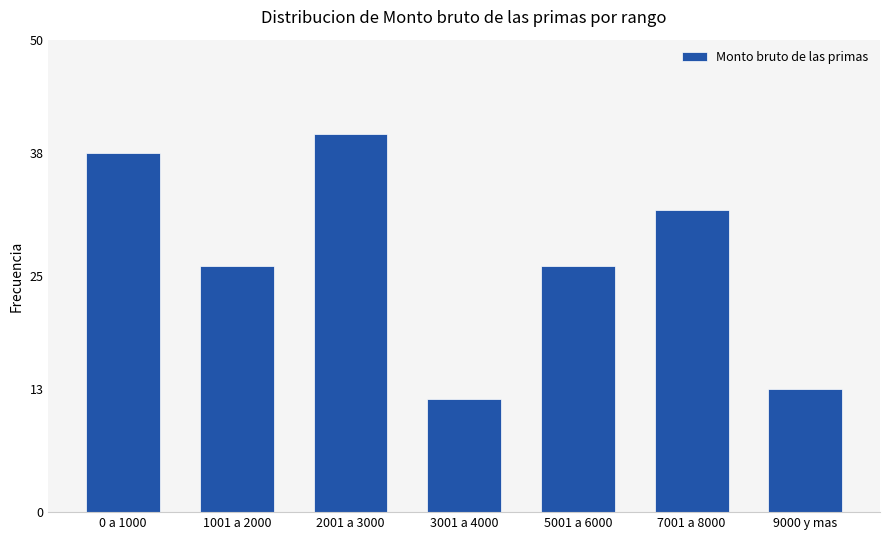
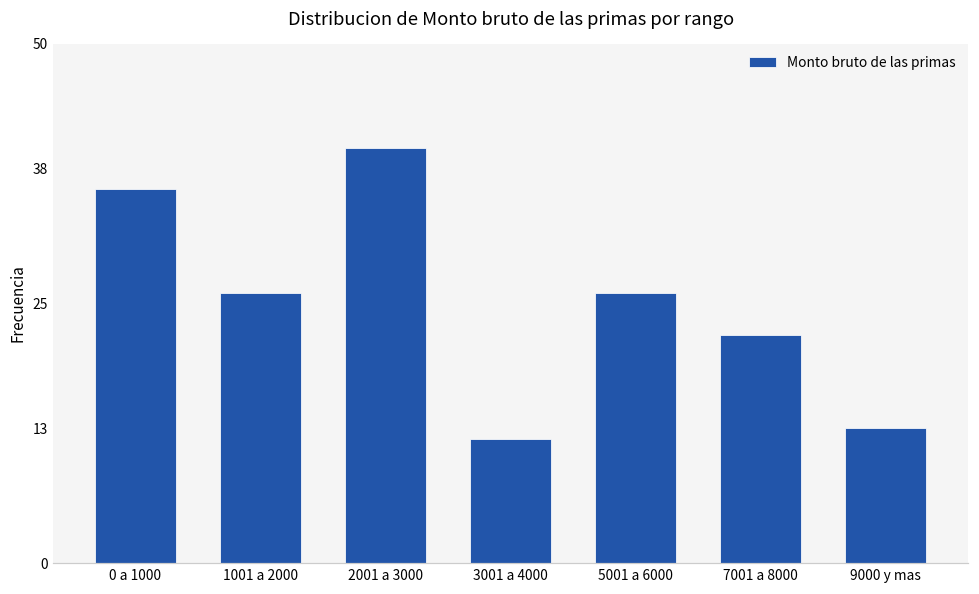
  {
-   "0 a 1000": 38,
+   "0 a 1000": 36,
    "1001 a 2000": 26,
    "2001 a 3000": 40,
    "3001 a 4000": 12,
    "5001 a 6000": 26,
-   "7001 a 8000": 32,
+   "7001 a 8000": 22,
    "9000 y mas": 13
  }
